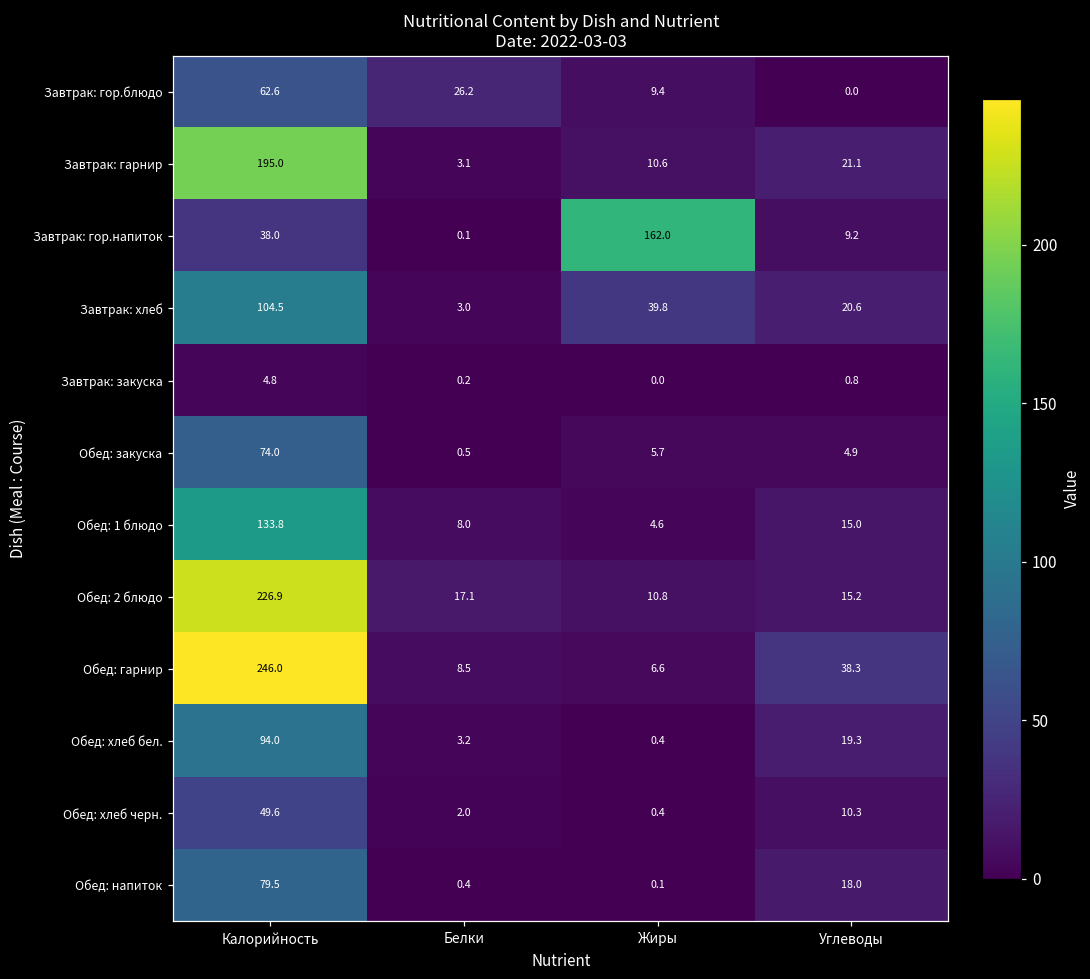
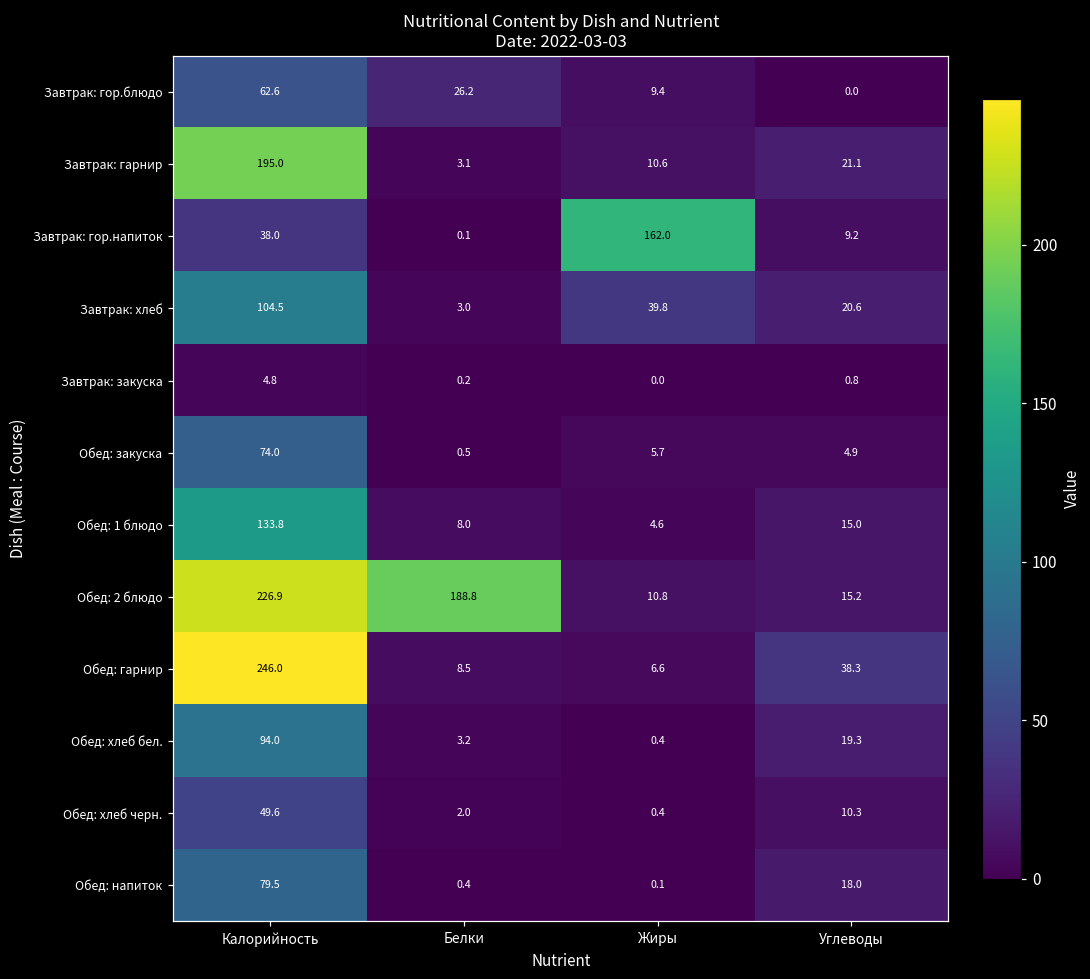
  {
    "Завтрак: гор.блюдо": {
      "Калорийность": 62.6,
      "Белки": 26.2,
      "Жиры": 9.4,
      "Углеводы": 0.0
    },
    "Завтрак: гарнир": {
      "Калорийность": 195.0,
      "Белки": 3.1,
      "Жиры": 10.6,
      "Углеводы": 21.1
    },
    "Завтрак: гор.напиток": {
      "Калорийность": 38.0,
      "Белки": 0.1,
      "Жиры": 162.0,
      "Углеводы": 9.2
    },
    "Завтрак: хлеб": {
      "Калорийность": 104.5,
      "Белки": 3.0,
      "Жиры": 39.8,
      "Углеводы": 20.6
    },
    "Завтрак: закуска": {
      "Калорийность": 4.8,
      "Белки": 0.2,
      "Жиры": 0.0,
      "Углеводы": 0.8
    },
    "Обед: закуска": {
      "Калорийность": 74.0,
      "Белки": 0.5,
      "Жиры": 5.7,
      "Углеводы": 4.9
    },
    "Обед: 1 блюдо": {
      "Калорийность": 133.8,
      "Белки": 8.0,
      "Жиры": 4.6,
      "Углеводы": 15.0
    },
    "Обед: 2 блюдо": {
      "Калорийность": 226.9,
-     "Белки": 17.1,
+     "Белки": 188.8,
      "Жиры": 10.8,
      "Углеводы": 15.2
    },
    "Обед: гарнир": {
      "Калорийность": 246.0,
      "Белки": 8.5,
      "Жиры": 6.6,
      "Углеводы": 38.3
    },
    "Обед: хлеб бел.": {
      "Калорийность": 94.0,
      "Белки": 3.2,
      "Жиры": 0.4,
      "Углеводы": 19.3
    },
    "Обед: хлеб черн.": {
      "Калорийность": 49.6,
      "Белки": 2.0,
      "Жиры": 0.4,
      "Углеводы": 10.3
    },
    "Обед: напиток": {
      "Калорийность": 79.5,
      "Белки": 0.4,
      "Жиры": 0.1,
      "Углеводы": 18.0
    }
  }
